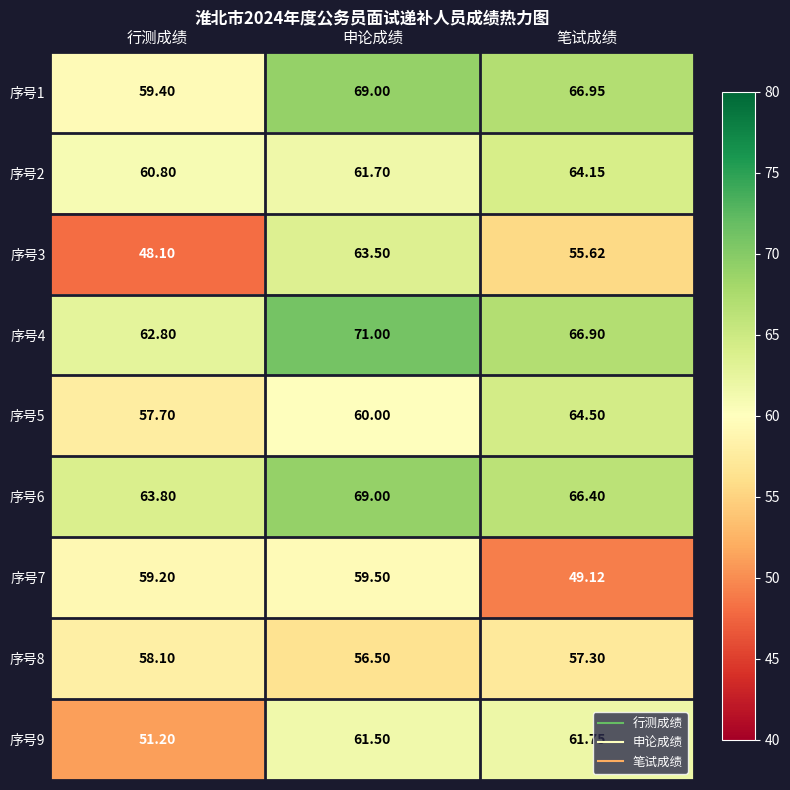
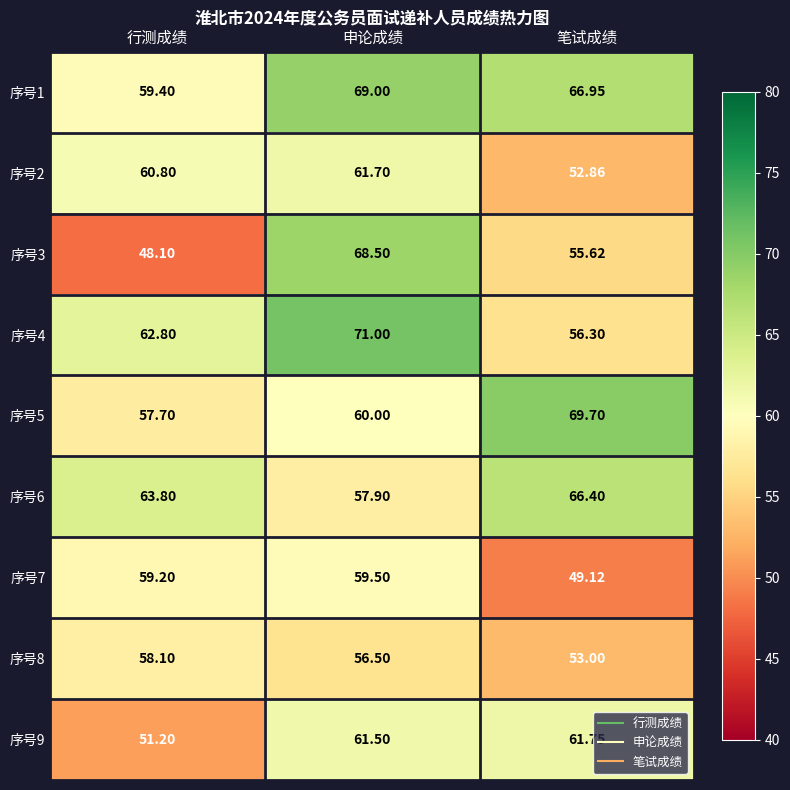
  {
    "序号1": {
      "行测成绩": 59.40,
      "申论成绩": 69.00,
      "笔试成绩": 66.95
    },
    "序号2": {
      "行测成绩": 60.80,
      "申论成绩": 61.70,
-     "笔试成绩": 64.15
+     "笔试成绩": 52.86
    },
    "序号3": {
      "行测成绩": 48.10,
-     "申论成绩": 63.50,
+     "申论成绩": 68.50,
      "笔试成绩": 55.62
    },
    "序号4": {
      "行测成绩": 62.80,
      "申论成绩": 71.00,
-     "笔试成绩": 66.90
+     "笔试成绩": 56.30
    },
    "序号5": {
      "行测成绩": 57.70,
      "申论成绩": 60.00,
-     "笔试成绩": 64.50
+     "笔试成绩": 69.70
    },
    "序号6": {
      "行测成绩": 63.80,
-     "申论成绩": 69.00,
+     "申论成绩": 57.90,
      "笔试成绩": 66.40
    },
    "序号7": {
      "行测成绩": 59.20,
      "申论成绩": 59.50,
      "笔试成绩": 49.12
    },
    "序号8": {
      "行测成绩": 58.10,
      "申论成绩": 56.50,
-     "笔试成绩": 57.30
+     "笔试成绩": 53.00
    },
    "序号9": {
      "行测成绩": 51.20,
      "申论成绩": 61.50
    }
  }
